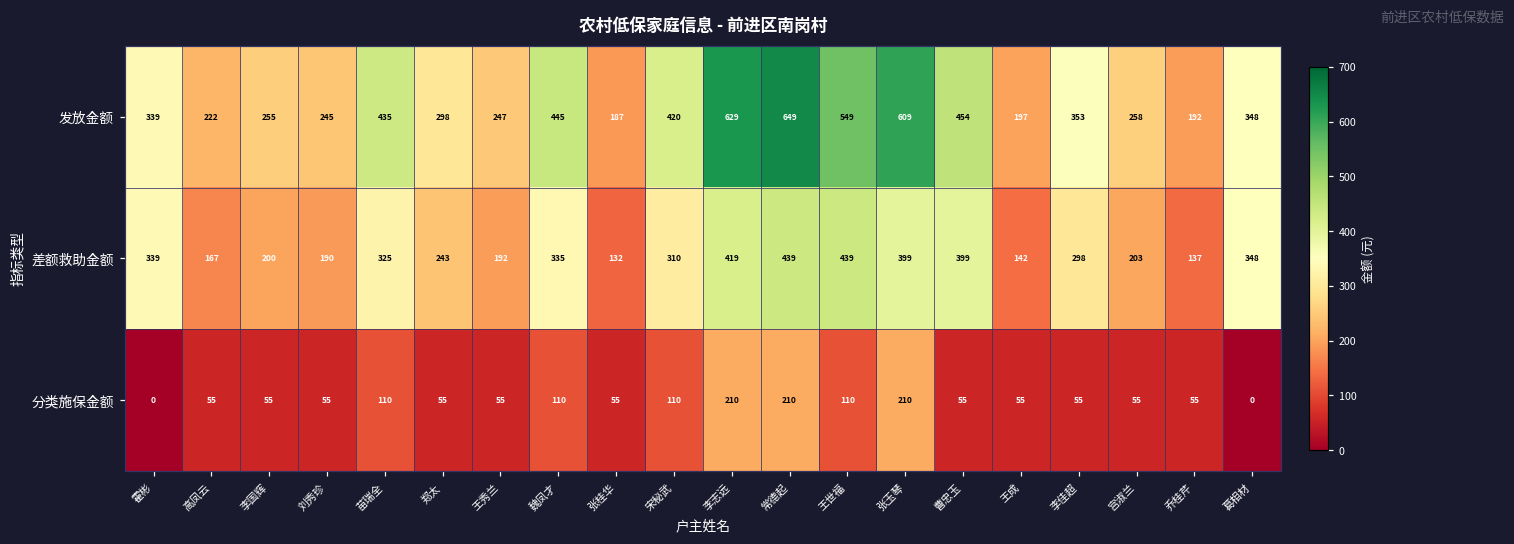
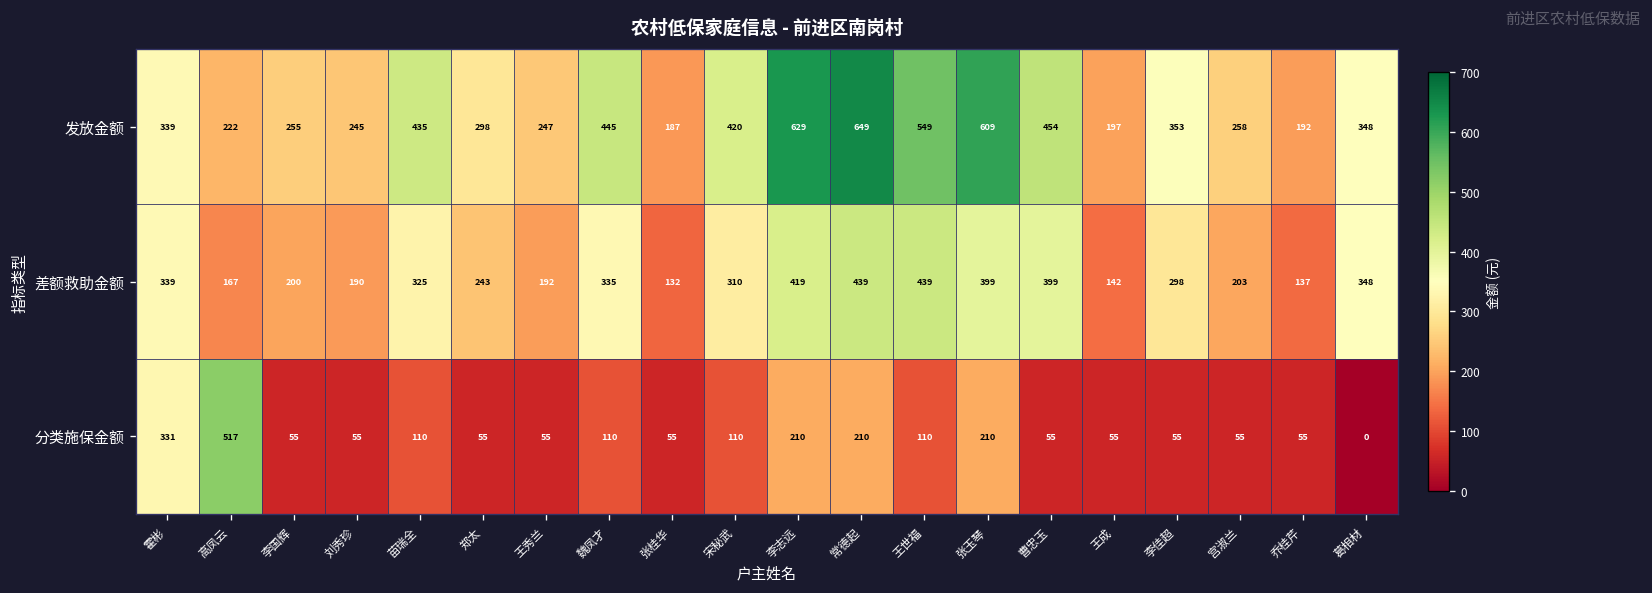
  {
    "发放金额": {
      "霍彬": 339,
      "高凤云": 222,
      "李国辉": 255,
      "刘秀珍": 245,
      "苗瑞全": 435,
      "郑太": 298,
      "王秀兰": 247,
      "魏凤才": 445,
      "张桂华": 187,
      "宋秘武": 420,
      "李志远": 629,
      "常德起": 649,
      "王世福": 549,
      "张玉琴": 609,
      "曹忠玉": 454,
      "王成": 197,
      "李佳超": 353,
      "宫淑兰": 258,
      "乔桂芹": 192,
      "葛相材": 348
    },
    "差额救助金额": {
      "霍彬": 339,
      "高凤云": 167,
      "李国辉": 200,
      "刘秀珍": 190,
      "苗瑞全": 325,
      "郑太": 243,
      "王秀兰": 192,
      "魏凤才": 335,
      "张桂华": 132,
      "宋秘武": 310,
      "李志远": 419,
      "常德起": 439,
      "王世福": 439,
      "张玉琴": 399,
      "曹忠玉": 399,
      "王成": 142,
      "李佳超": 298,
      "宫淑兰": 203,
      "乔桂芹": 137,
      "葛相材": 348
    },
    "分类施保金额": {
-     "霍彬": 0,
-     "高凤云": 55,
+     "霍彬": 331,
+     "高凤云": 517,
      "李国辉": 55,
      "刘秀珍": 55,
      "苗瑞全": 110,
      "郑太": 55,
      "王秀兰": 55,
      "魏凤才": 110,
      "张桂华": 55,
      "宋秘武": 110,
      "李志远": 210,
      "常德起": 210,
      "王世福": 110,
      "张玉琴": 210,
      "曹忠玉": 55,
      "王成": 55,
      "李佳超": 55,
      "宫淑兰": 55,
      "乔桂芹": 55,
      "葛相材": 0
    }
  }
